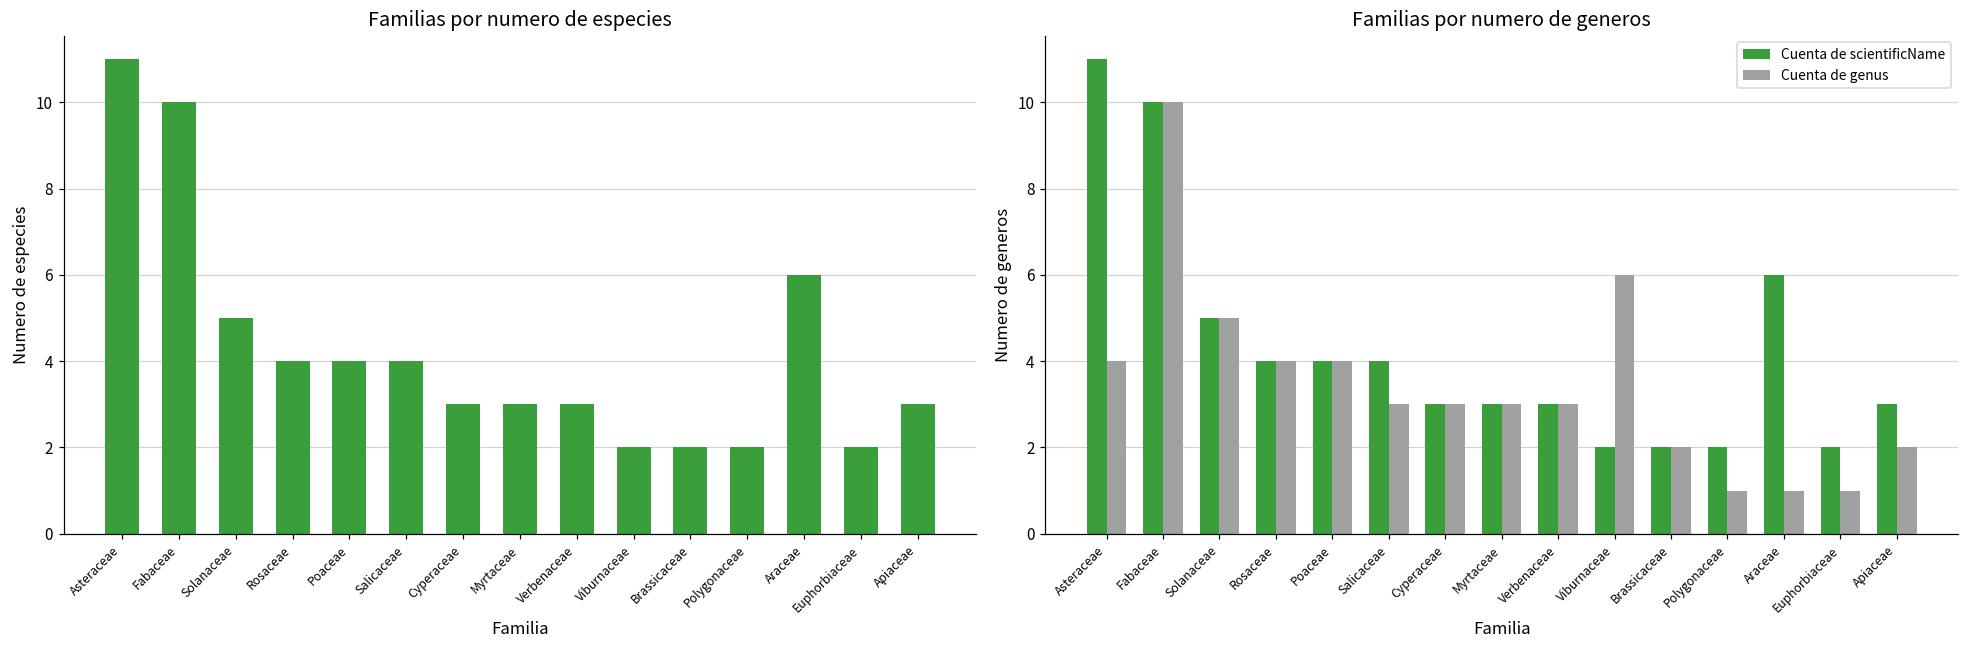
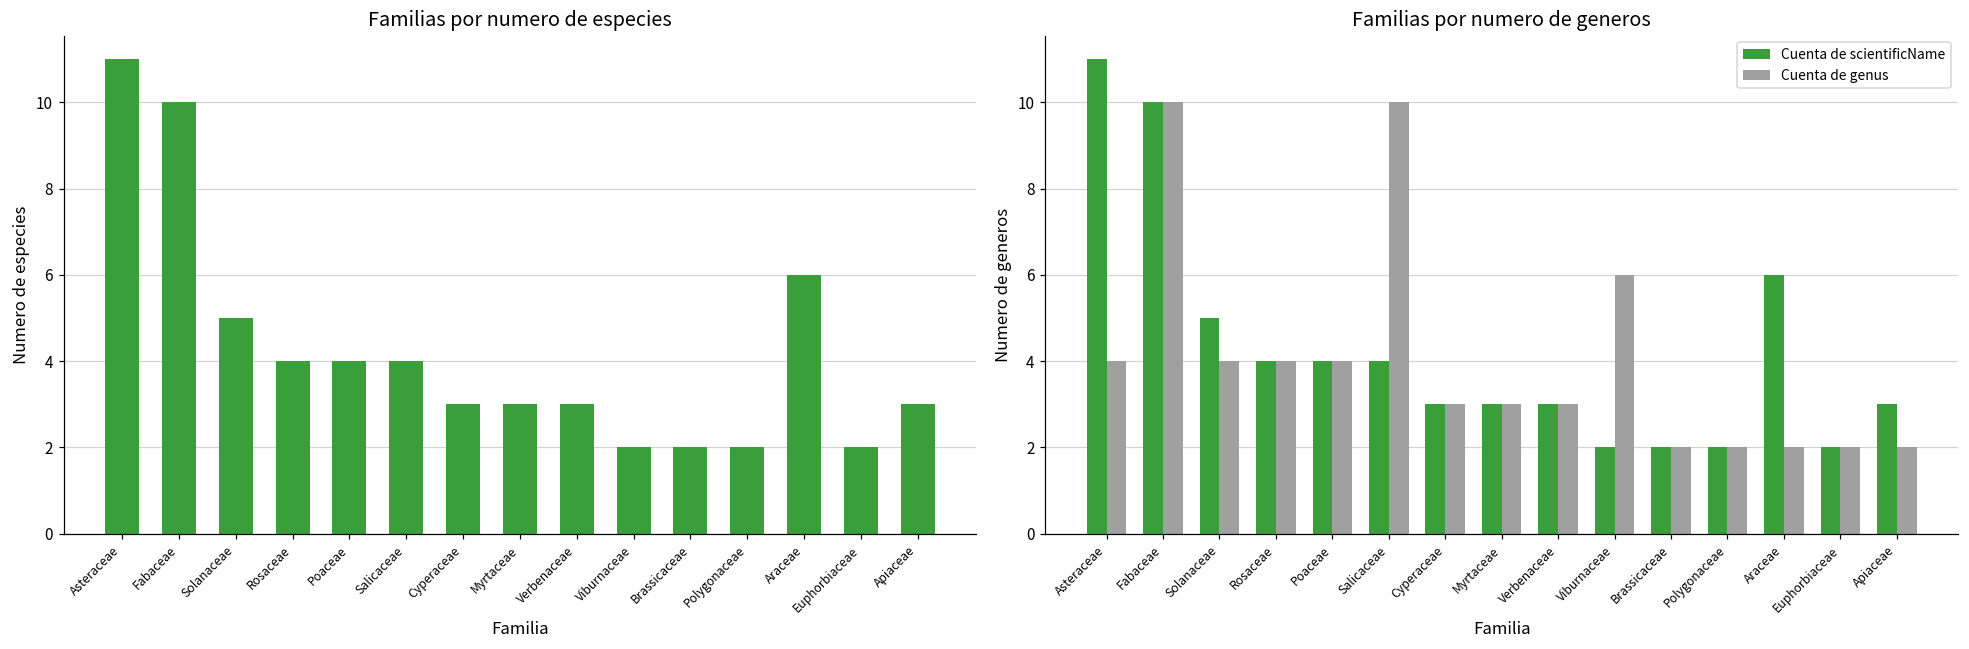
  {
    "Familias por numero de especies": {
      "Asteraceae": 11.0,
      "Fabaceae": 10.0,
      "Solanaceae": 5.0,
      "Rosaceae": 4.0,
      "Poaceae": 4.0,
      "Salicaceae": 4.0,
      "Cyperaceae": 3.0,
      "Myrtaceae": 3.0,
      "Verbenaceae": 3.0,
      "Viburnaceae": 2.0,
      "Brassicaceae": 2.0,
      "Polygonaceae": 2.0,
      "Araceae": 6.0,
      "Euphorbiaceae": 2.0,
      "Apiaceae": 3.0
    },
    "Familias por numero de generos": {
      "Cuenta de scientificName": {
        "Asteraceae": 11,
        "Fabaceae": 10,
        "Solanaceae": 5,
        "Rosaceae": 4,
        "Poaceae": 4,
        "Salicaceae": 4,
        "Cyperaceae": 3,
        "Myrtaceae": 3,
        "Verbenaceae": 3,
        "Viburnaceae": 2,
        "Brassicaceae": 2,
        "Polygonaceae": 2,
        "Araceae": 6,
        "Euphorbiaceae": 2,
        "Apiaceae": 3
      },
      "Cuenta de genus": {
        "Asteraceae": 4,
        "Fabaceae": 10,
-       "Solanaceae": 5,
+       "Solanaceae": 4,
        "Rosaceae": 4,
        "Poaceae": 4,
-       "Salicaceae": 3,
+       "Salicaceae": 10,
        "Cyperaceae": 3,
        "Myrtaceae": 3,
        "Verbenaceae": 3,
        "Viburnaceae": 6,
        "Brassicaceae": 2,
-       "Polygonaceae": 1,
-       "Araceae": 1,
-       "Euphorbiaceae": 1,
+       "Polygonaceae": 2,
+       "Araceae": 2,
+       "Euphorbiaceae": 2,
        "Apiaceae": 2
      }
    }
  }
